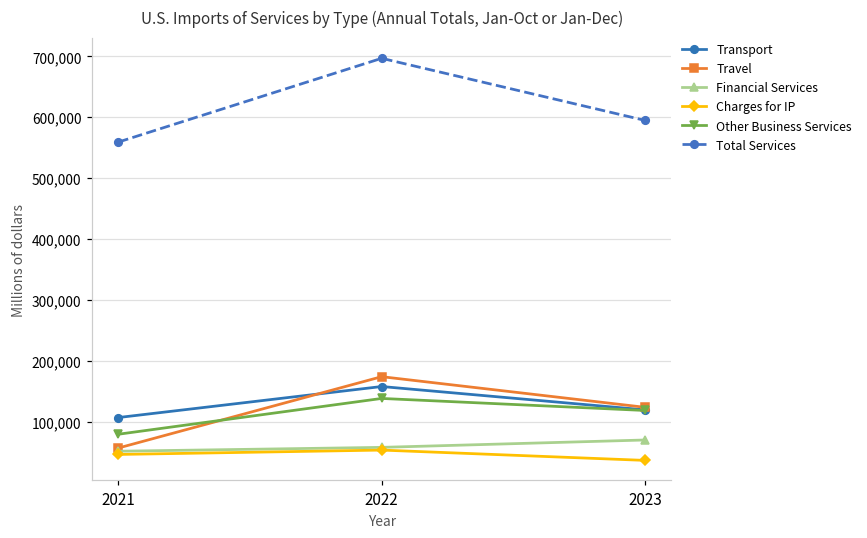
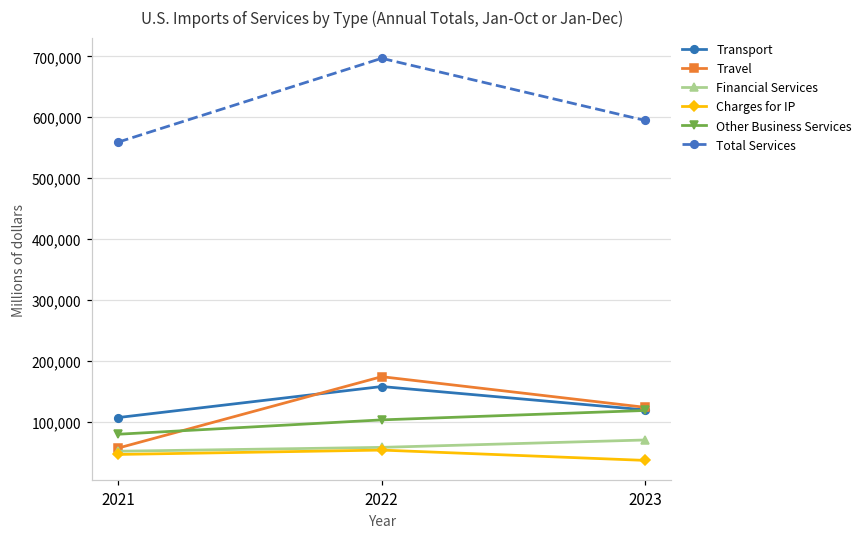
  {
    "Travel": {
      "2021": "60,000",
      "2022": "170,000"
    },
    "Financial Services": {
      "2021": "50,000",
      "2023": "70,000"
    },
    "Charges for IP": {
      "2021": "50,000",
      "2023": "40,000"
    },
    "Other Business Services": {
      "2021": "80,000",
-     "2022": "140,000"
+     "2022": "100,000"
    }
  }
